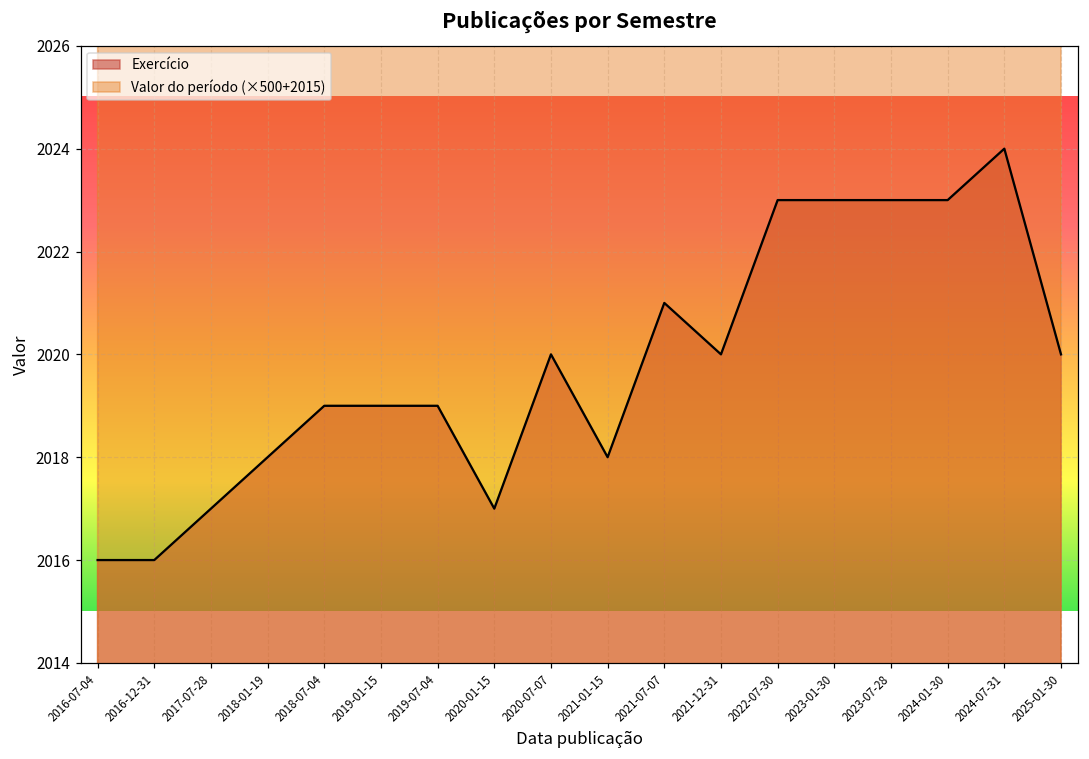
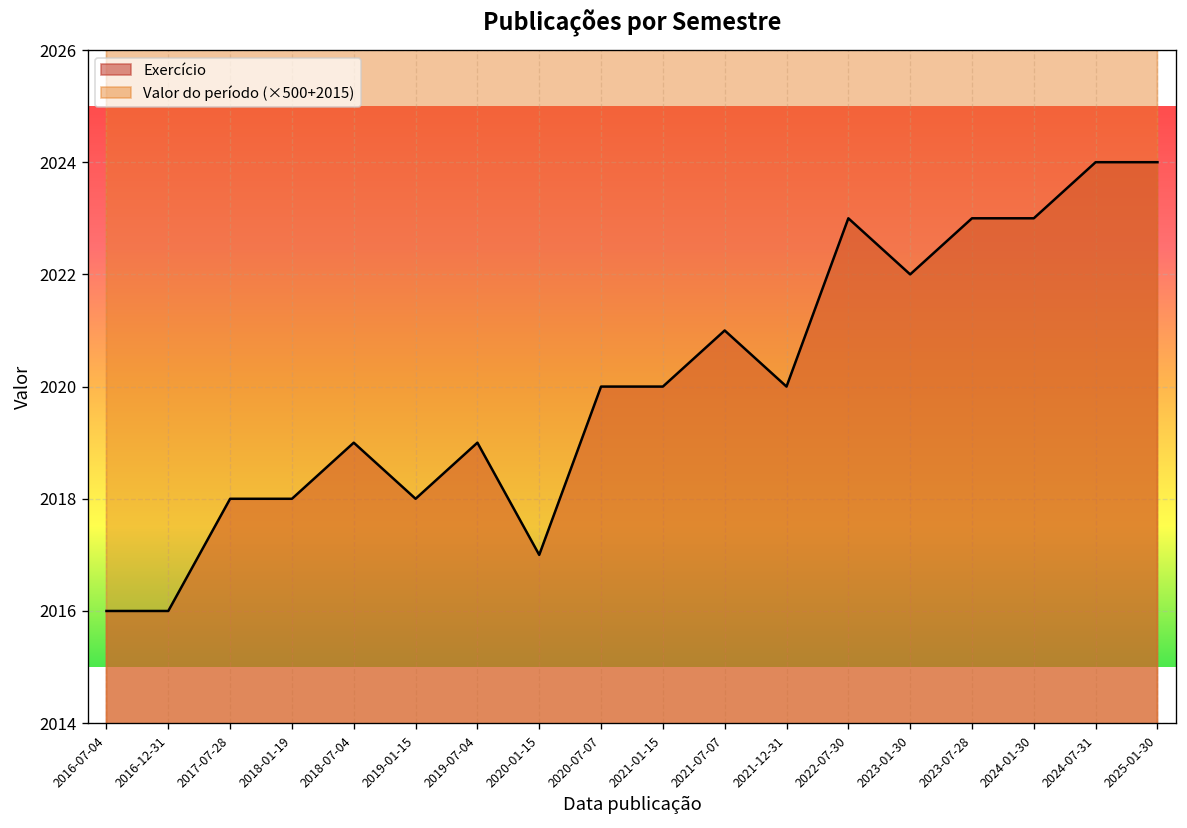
  {
    "Exercício": {
      "2016-07-04": 2016,
      "2016-12-31": 2016,
-     "2017-07-28": 2017,
+     "2017-07-28": 2018,
      "2018-01-19": 2018,
      "2018-07-04": 2019,
-     "2019-01-15": 2019,
+     "2019-01-15": 2018,
      "2019-07-04": 2019,
      "2020-01-15": 2017,
      "2020-07-07": 2020,
-     "2021-01-15": 2018,
+     "2021-01-15": 2020,
      "2021-07-07": 2021,
      "2021-12-31": 2020,
      "2022-07-30": 2023,
-     "2023-01-30": 2023,
+     "2023-01-30": 2022,
      "2023-07-28": 2023,
      "2024-01-30": 2023,
      "2024-07-31": 2024,
-     "2025-01-30": 2020
+     "2025-01-30": 2024
    }
  }
